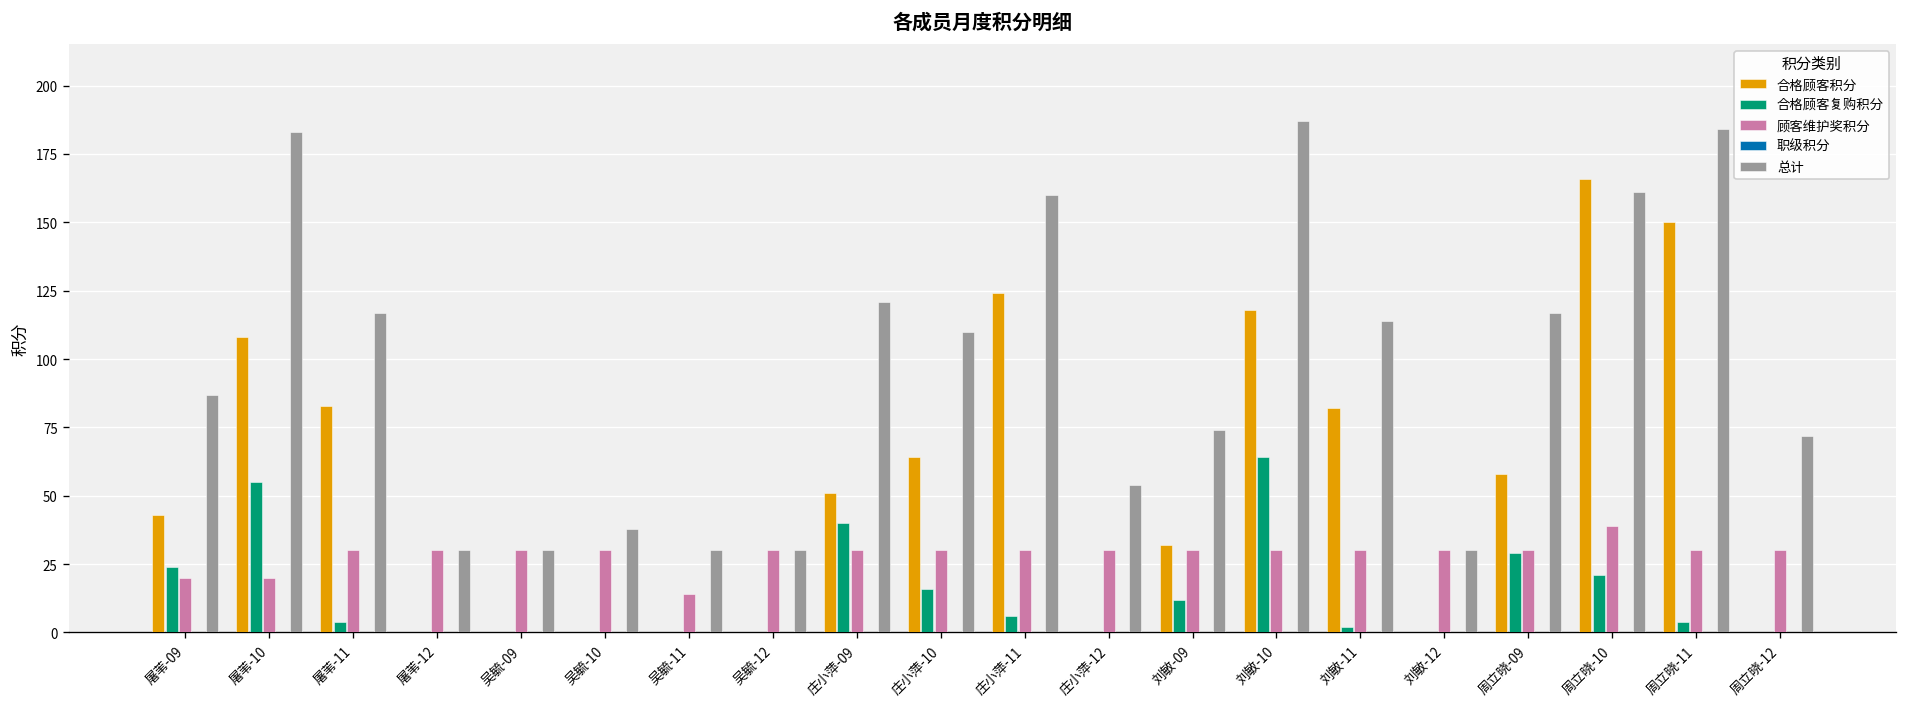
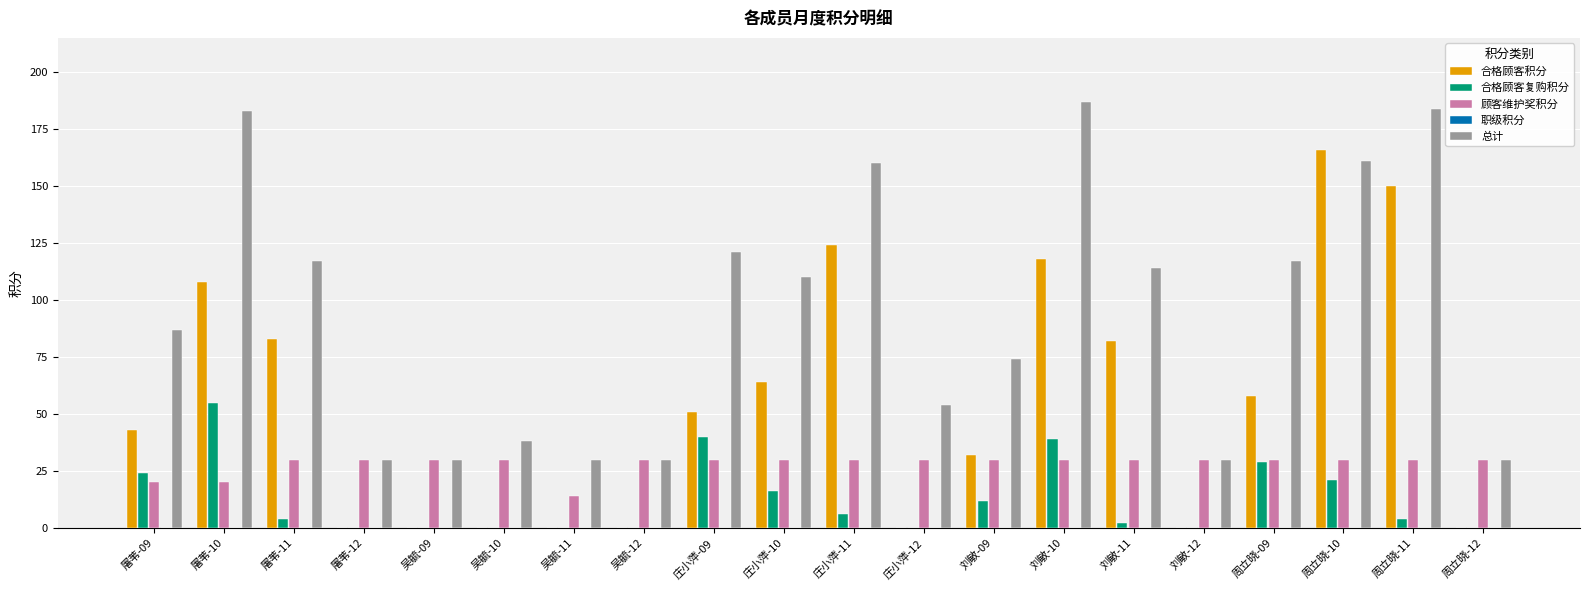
  {
    "合格顾客积分": {
      "屠苇-09": 43,
      "屠苇-10": 108,
      "屠苇-11": 83,
      "屠苇-12": 0,
      "吴毓-09": 0,
      "吴毓-10": 0,
      "吴毓-11": 0,
      "吴毓-12": 0,
      "庄小萍-09": 51,
      "庄小萍-10": 64,
      "庄小萍-11": 124,
      "庄小萍-12": 0,
      "刘敏-09": 32,
      "刘敏-10": 118,
      "刘敏-11": 82,
      "刘敏-12": 0,
      "周立晓-09": 58,
      "周立晓-10": 166,
      "周立晓-11": 150,
      "周立晓-12": 0
    },
    "合格顾客复购积分": {
      "屠苇-09": 24,
      "屠苇-10": 55,
      "屠苇-11": 4,
      "屠苇-12": 0,
      "吴毓-09": 0,
      "吴毓-10": 0,
      "吴毓-11": 0,
      "吴毓-12": 0,
      "庄小萍-09": 40,
      "庄小萍-10": 16,
      "庄小萍-11": 6,
      "庄小萍-12": 0,
      "刘敏-09": 12,
-     "刘敏-10": 64,
+     "刘敏-10": 39,
      "刘敏-11": 2,
      "刘敏-12": 0,
      "周立晓-09": 29,
      "周立晓-10": 21,
      "周立晓-11": 4,
      "周立晓-12": 0
    },
    "顾客维护奖积分": {
      "屠苇-09": 20,
      "屠苇-10": 20,
      "屠苇-11": 30,
      "屠苇-12": 30,
      "吴毓-09": 30,
      "吴毓-10": 30,
      "吴毓-11": 14,
      "吴毓-12": 30,
      "庄小萍-09": 30,
      "庄小萍-10": 30,
      "庄小萍-11": 30,
      "庄小萍-12": 30,
      "刘敏-09": 30,
      "刘敏-10": 30,
      "刘敏-11": 30,
      "刘敏-12": 30,
      "周立晓-09": 30,
-     "周立晓-10": 39,
+     "周立晓-10": 30,
      "周立晓-11": 30,
      "周立晓-12": 30
    },
    "职级积分": {
      "屠苇-09": 0,
      "屠苇-10": 0,
      "屠苇-11": 0,
      "屠苇-12": 0,
      "吴毓-09": 0,
      "吴毓-10": 0,
      "吴毓-11": 0,
      "吴毓-12": 0,
      "庄小萍-09": 0,
      "庄小萍-10": 0,
      "庄小萍-11": 0,
      "庄小萍-12": 0,
      "刘敏-09": 0,
      "刘敏-10": 0,
      "刘敏-11": 0,
      "刘敏-12": 0,
      "周立晓-09": 0,
      "周立晓-10": 0,
      "周立晓-11": 0,
      "周立晓-12": 0
    },
    "总计": {
      "屠苇-09": 87,
      "屠苇-10": 183,
      "屠苇-11": 117,
      "屠苇-12": 30,
      "吴毓-09": 30,
      "吴毓-10": 38,
      "吴毓-11": 30,
      "吴毓-12": 30,
      "庄小萍-09": 121,
      "庄小萍-10": 110,
      "庄小萍-11": 160,
      "庄小萍-12": 54,
      "刘敏-09": 74,
      "刘敏-10": 187,
      "刘敏-11": 114,
      "刘敏-12": 30,
      "周立晓-09": 117,
      "周立晓-10": 161,
      "周立晓-11": 184,
-     "周立晓-12": 72
+     "周立晓-12": 30
    }
  }
